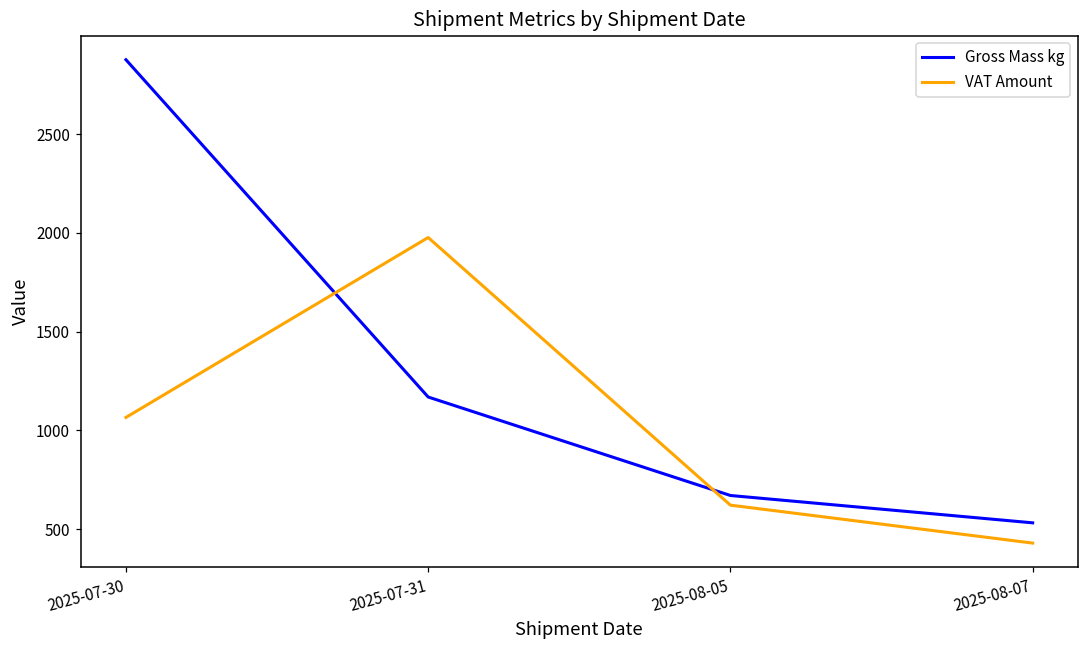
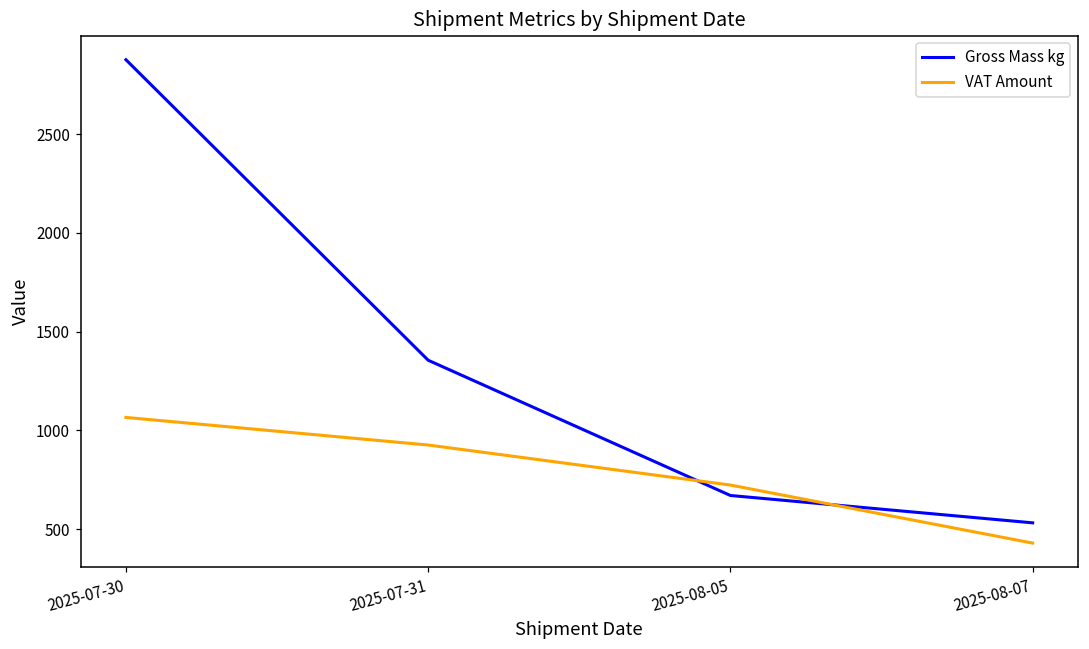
  {
    "Gross Mass kg": {
      "2025-07-30": 2880,
-     "2025-07-31": 1170,
+     "2025-07-31": 1350,
      "2025-08-05": 670,
      "2025-08-07": 530
    },
    "VAT Amount": {
      "2025-07-30": 1070,
-     "2025-07-31": 1980,
-     "2025-08-05": 620,
+     "2025-07-31": 930,
+     "2025-08-05": 720,
      "2025-08-07": 430
    }
  }
